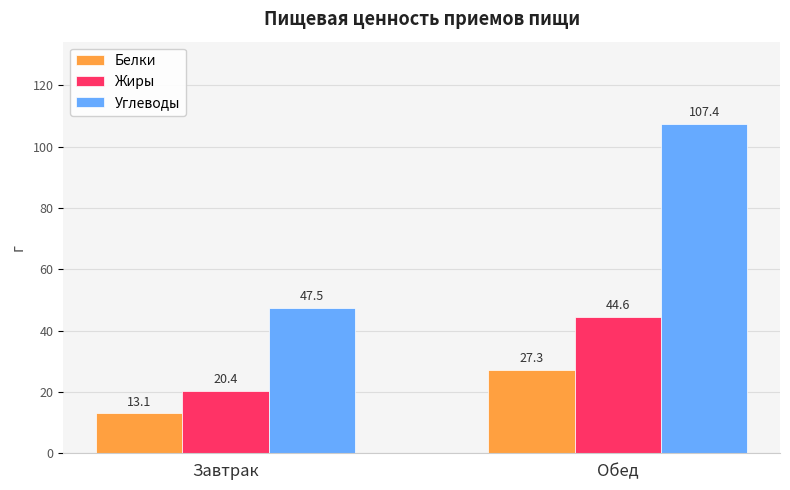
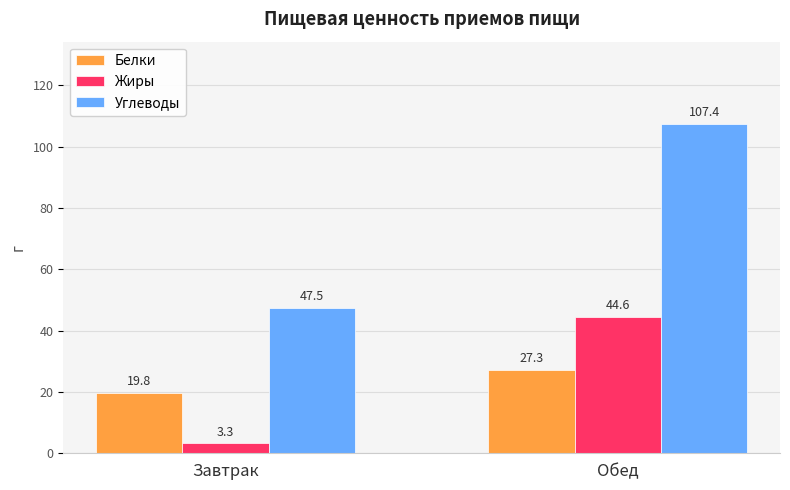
  {
    "Белки": {
-     "Завтрак": 13.1,
+     "Завтрак": 19.8,
      "Обед": 27.3
    },
    "Жиры": {
-     "Завтрак": 20.4,
+     "Завтрак": 3.3,
      "Обед": 44.6
    },
    "Углеводы": {
      "Завтрак": 47.5,
      "Обед": 107.4
    }
  }
